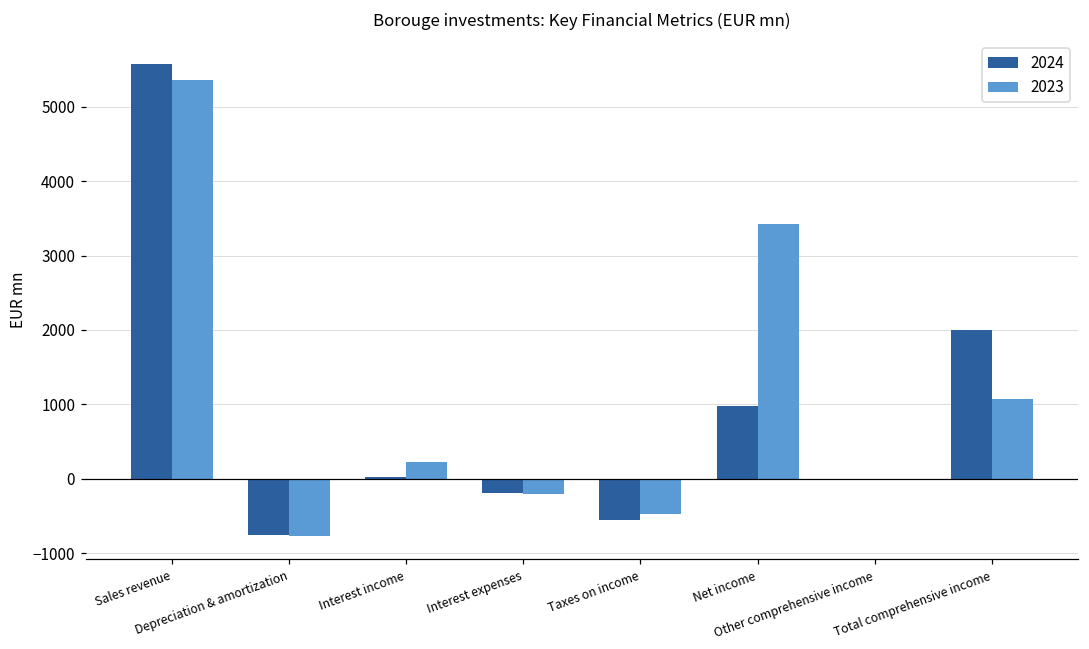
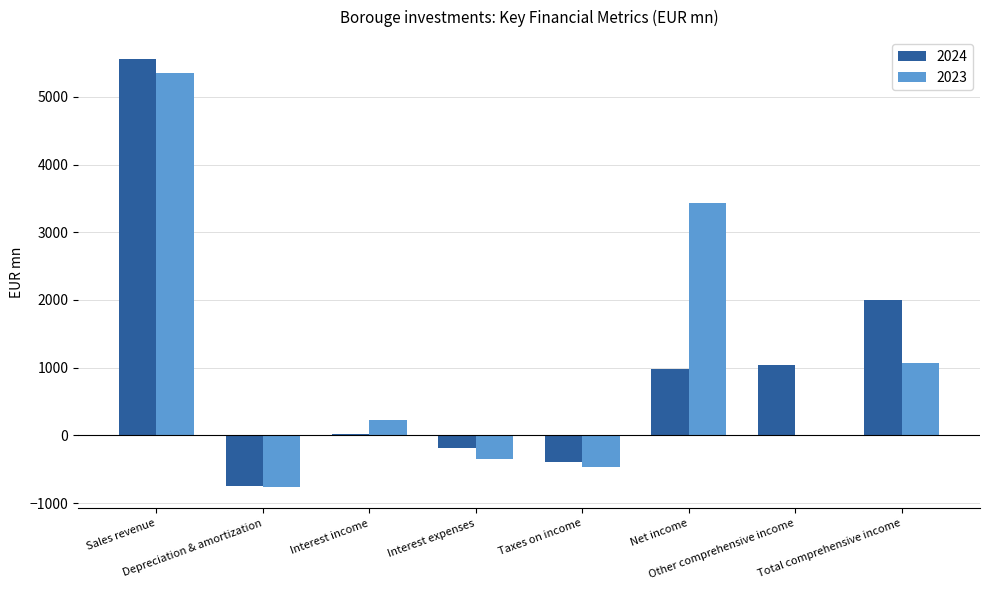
  {
    "2024": {
      "Sales revenue": 5600,
      "Depreciation & amortization": -700,
      "Interest expenses": -200,
-     "Taxes on income": -500,
+     "Taxes on income": -400,
      "Net income": 1000,
-     "Other comprehensive income": 0,
+     "Other comprehensive income": 1000,
      "Total comprehensive income": 2000
    },
    "2023": {
      "Sales revenue": 5400,
      "Depreciation & amortization": -800,
      "Interest income": 200,
-     "Interest expenses": -200,
+     "Interest expenses": -300,
      "Taxes on income": -500,
      "Net income": 3400,
      "Total comprehensive income": 1100
    }
  }
